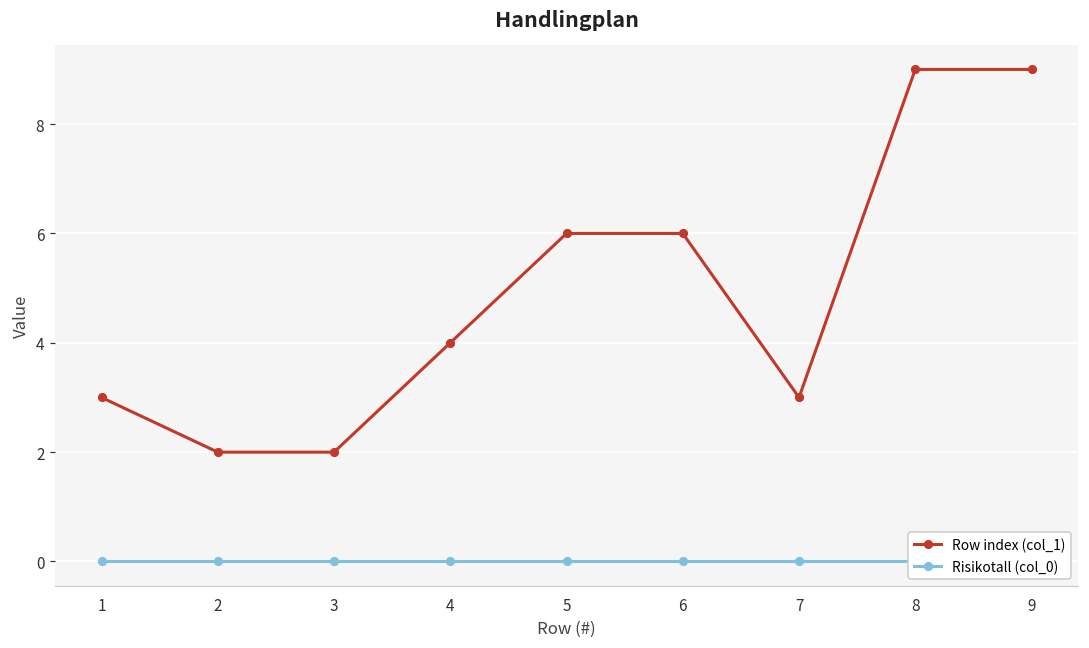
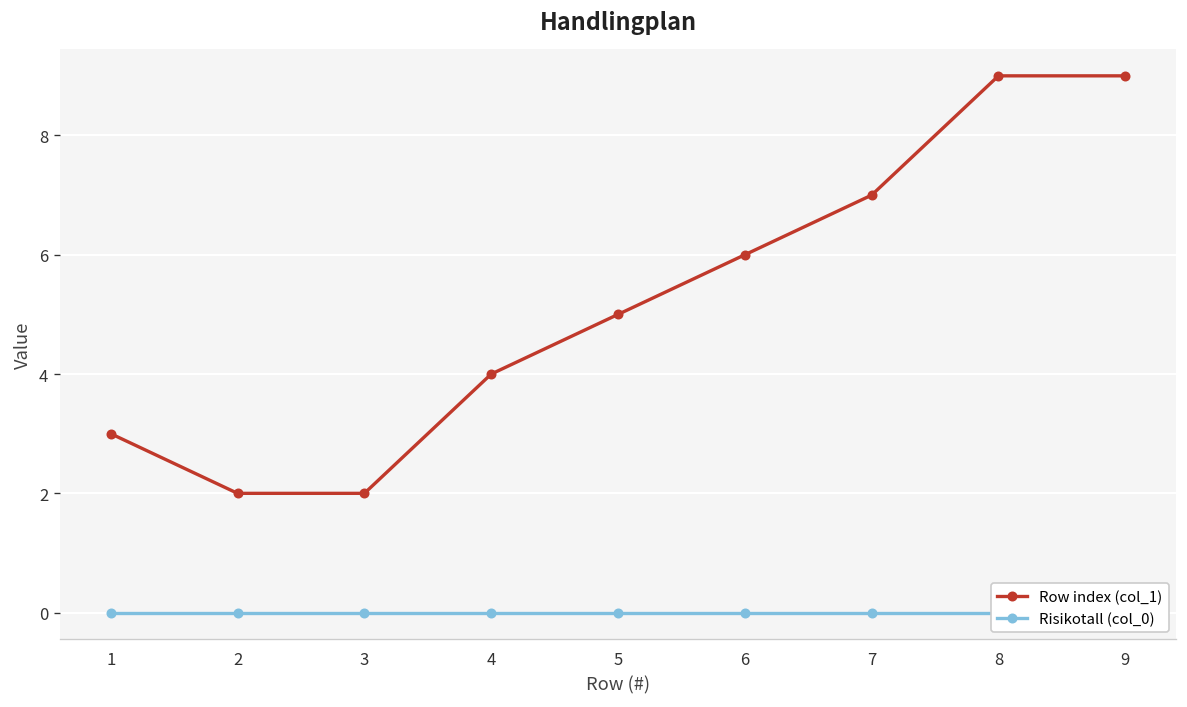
  {
    "Row index (col_1)": {
      "1": 3,
      "2": 2,
      "3": 2,
      "4": 4,
-     "5": 6,
+     "5": 5,
      "6": 6,
-     "7": 3,
+     "7": 7,
      "8": 9,
      "9": 9
    },
    "Risikotall (col_0)": {
      "1": 0,
      "2": 0,
      "3": 0,
      "4": 0,
      "5": 0,
      "6": 0,
      "7": 0
    }
  }
